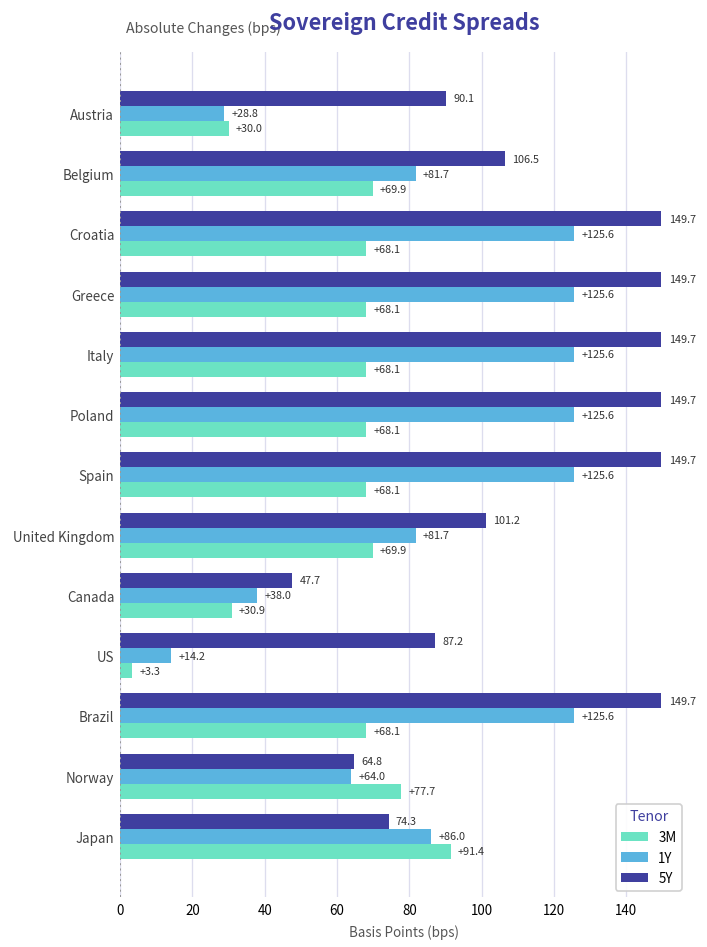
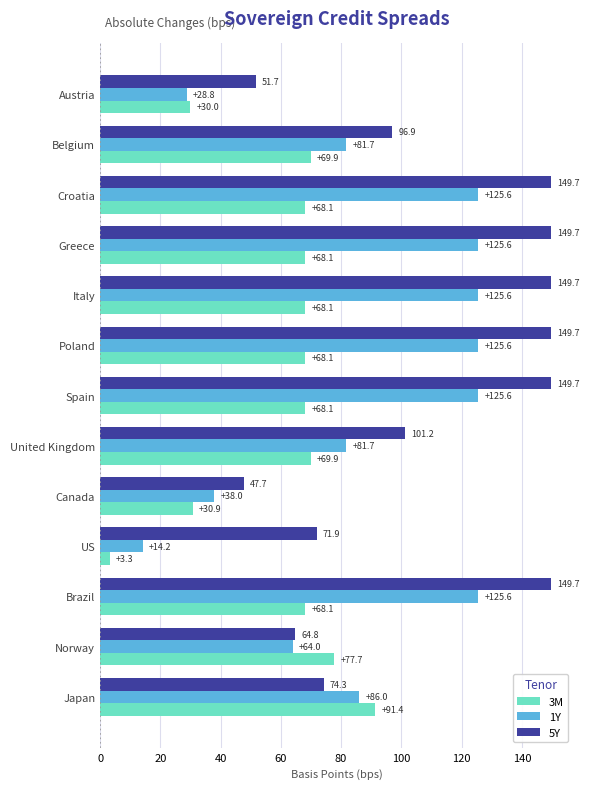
  {
    "5Y": {
-     "Austria": 90.1,
-     "Belgium": 106.5,
+     "Austria": 51.7,
+     "Belgium": 96.9,
      "Croatia": 149.7,
      "Greece": 149.7,
      "Italy": 149.7,
      "Poland": 149.7,
      "Spain": 149.7,
      "United Kingdom": 101.2,
      "Canada": 47.7,
-     "US": 87.2,
+     "US": 71.9,
      "Brazil": 149.7,
      "Norway": 64.8,
      "Japan": 74.3
    }
  }
